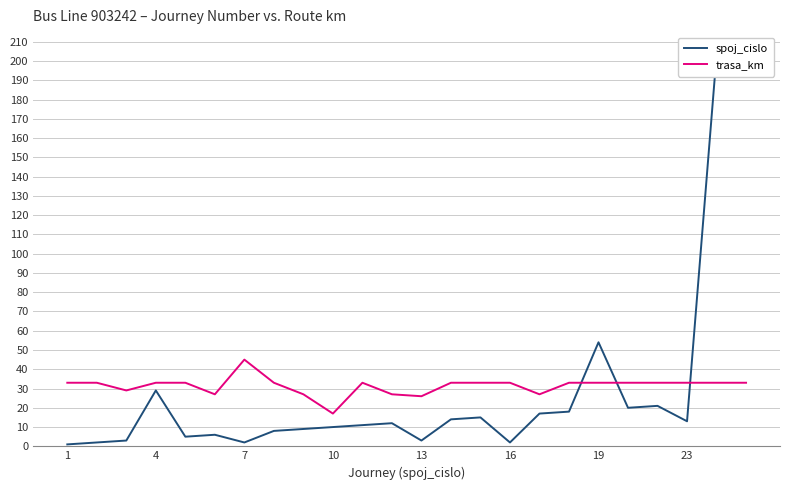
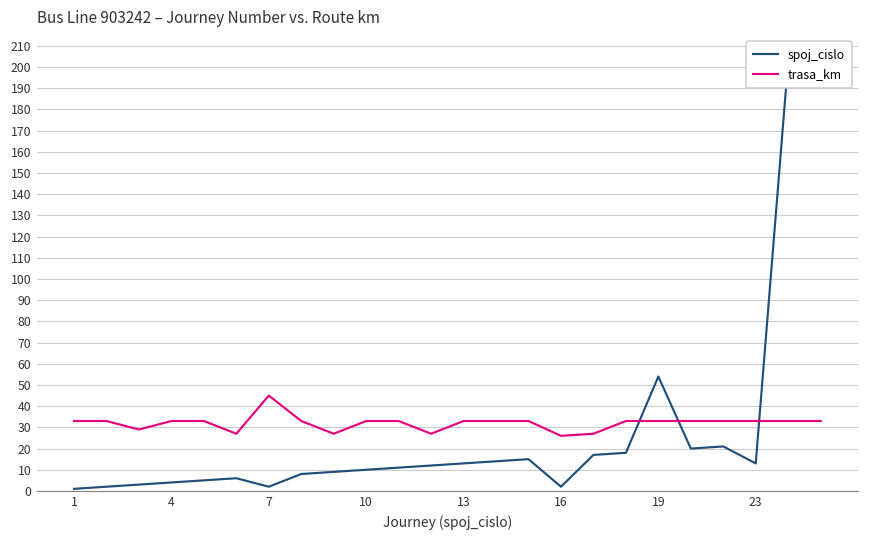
  {
    "spoj_cislo": {
      "1": 1,
-     "4": 29,
+     "4": 4,
      "7": 2,
      "10": 10,
-     "13": 3,
+     "13": 13,
      "16": 2,
      "19": 54,
      "23": 13
    },
    "trasa_km": {
      "1": 33,
      "4": 33,
      "7": 45,
-     "10": 17,
-     "13": 26,
-     "16": 33,
+     "10": 33,
+     "13": 33,
+     "16": 26,
      "19": 33,
      "23": 33
    }
  }
